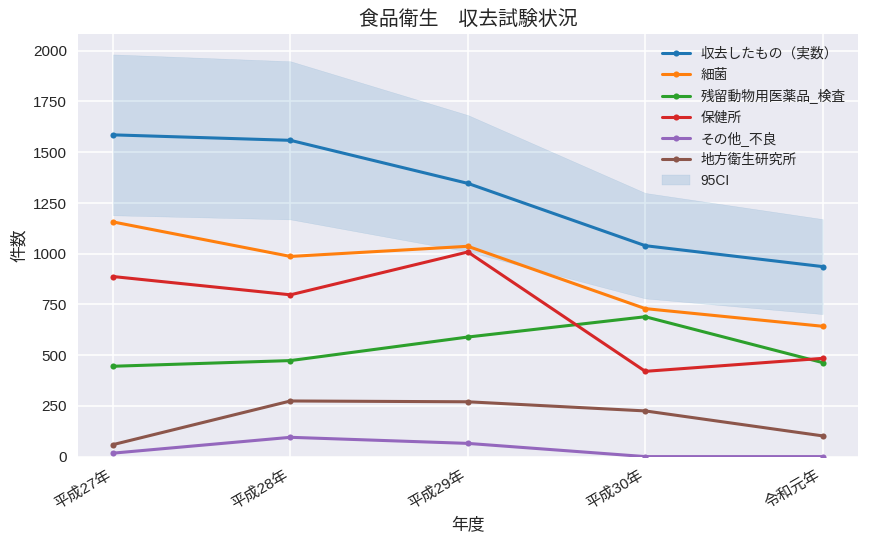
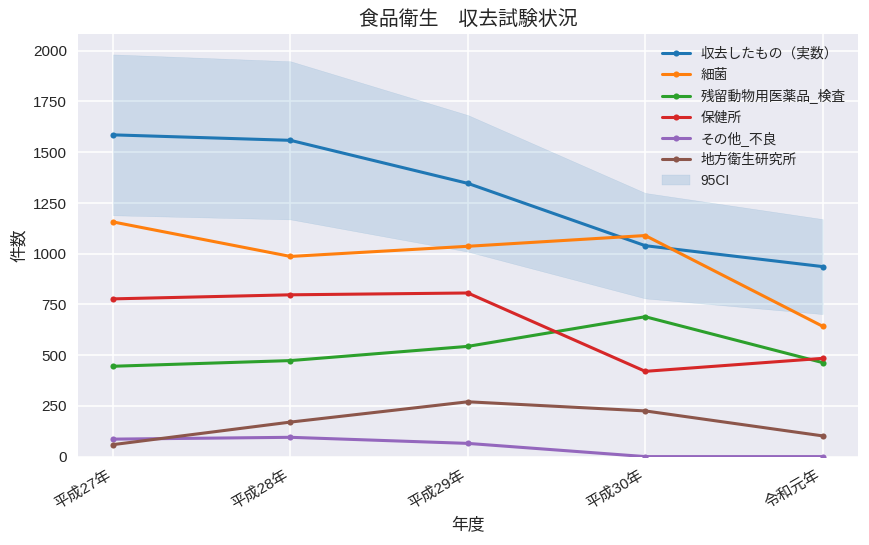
  {
    "細菌": {
      "平成27年": 1160,
      "平成28年": 990,
      "平成29年": 1040,
-     "平成30年": 730,
+     "平成30年": 1090,
      "令和元年": 640
    },
    "残留動物用医薬品_検査": {
      "平成27年": 450,
      "平成28年": 470,
-     "平成29年": 590,
+     "平成29年": 540,
      "平成30年": 690,
      "令和元年": 460
    },
    "保健所": {
-     "平成27年": 890,
+     "平成27年": 780,
      "平成28年": 800,
-     "平成29年": 1010,
+     "平成29年": 810,
      "平成30年": 420,
      "令和元年": 480
    },
    "その他_不良": {
-     "平成27年": 20,
+     "平成27年": 90,
      "平成28年": 100,
      "平成29年": 70,
      "平成30年": 0,
      "令和元年": 0
    },
    "地方衛生研究所": {
      "平成27年": 60,
-     "平成28年": 270,
+     "平成28年": 170,
      "平成29年": 270,
      "平成30年": 230,
      "令和元年": 100
    }
  }
